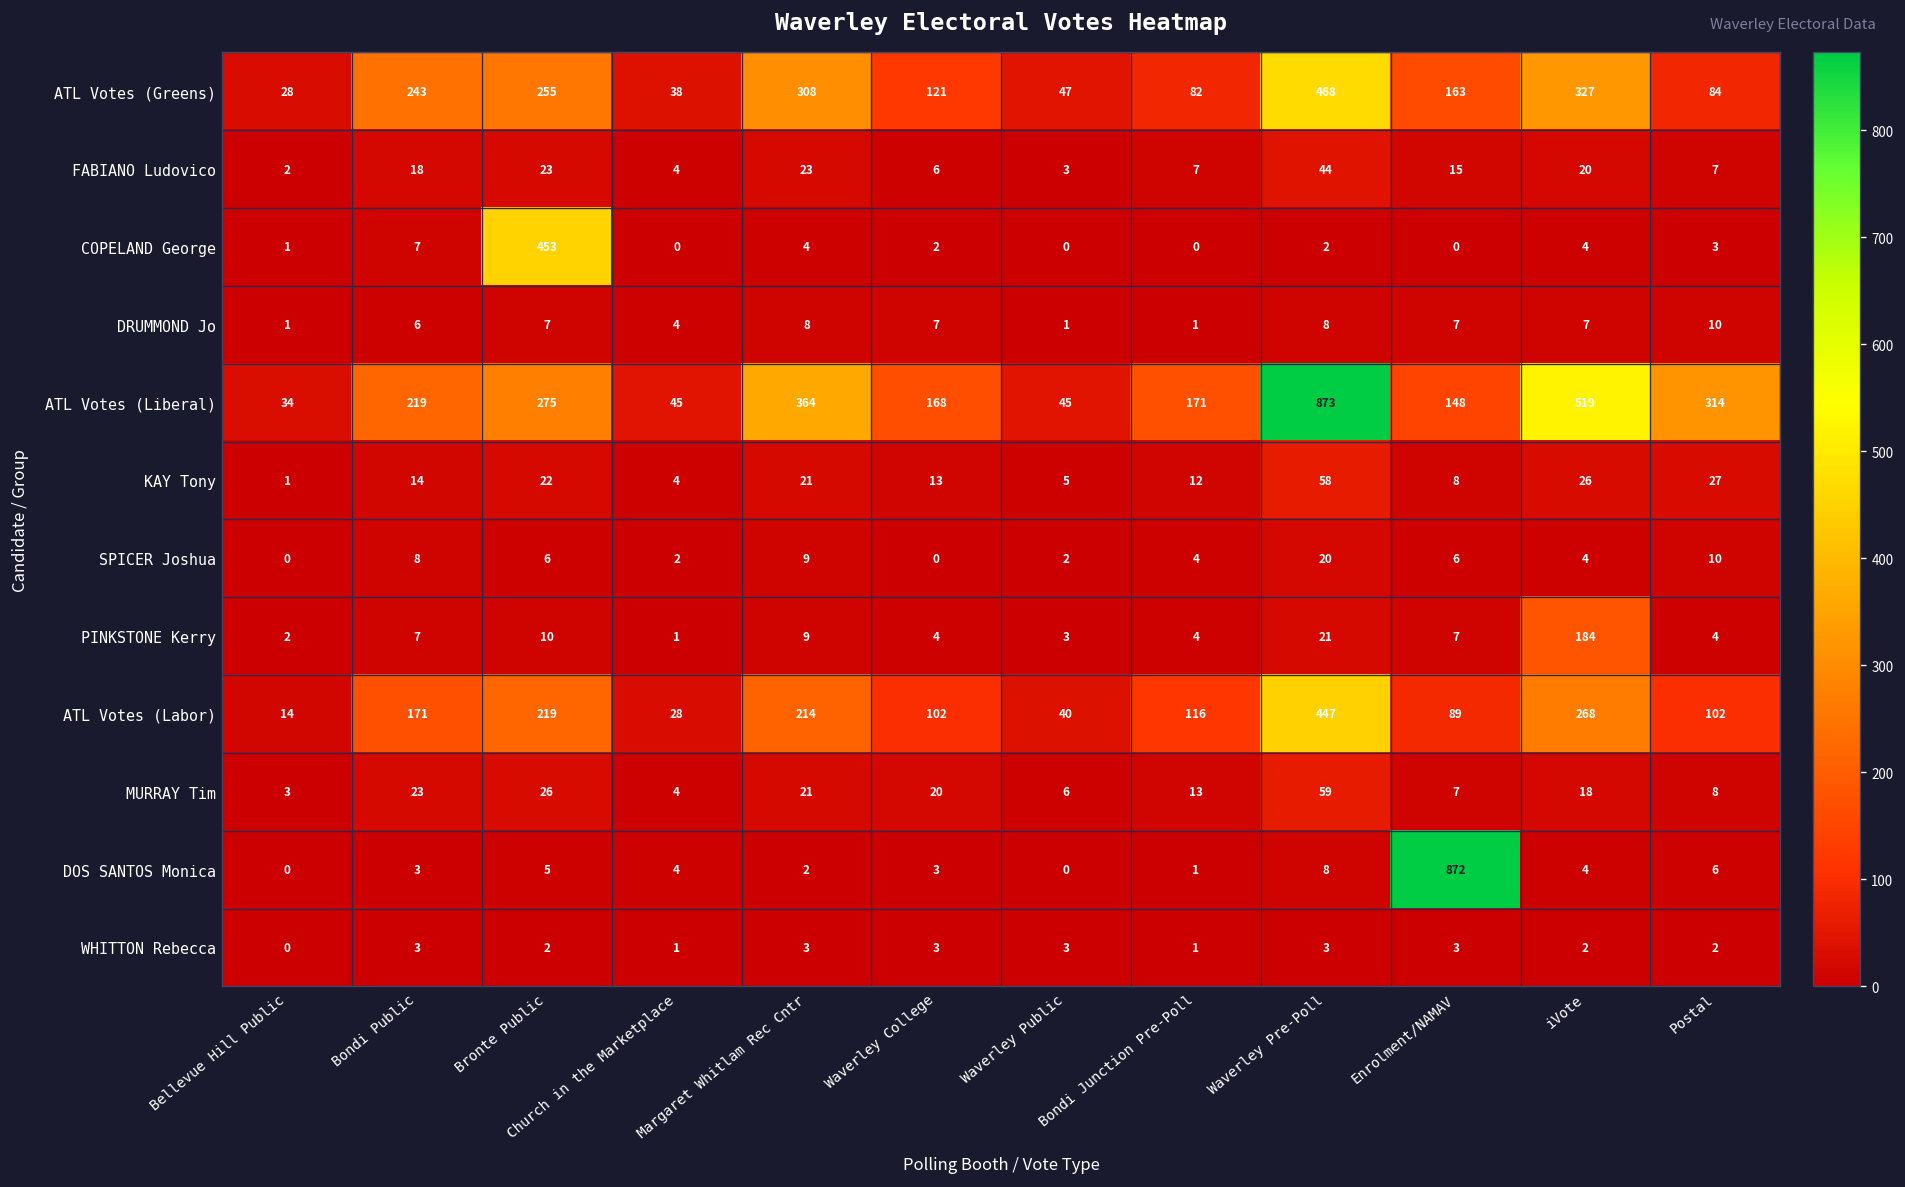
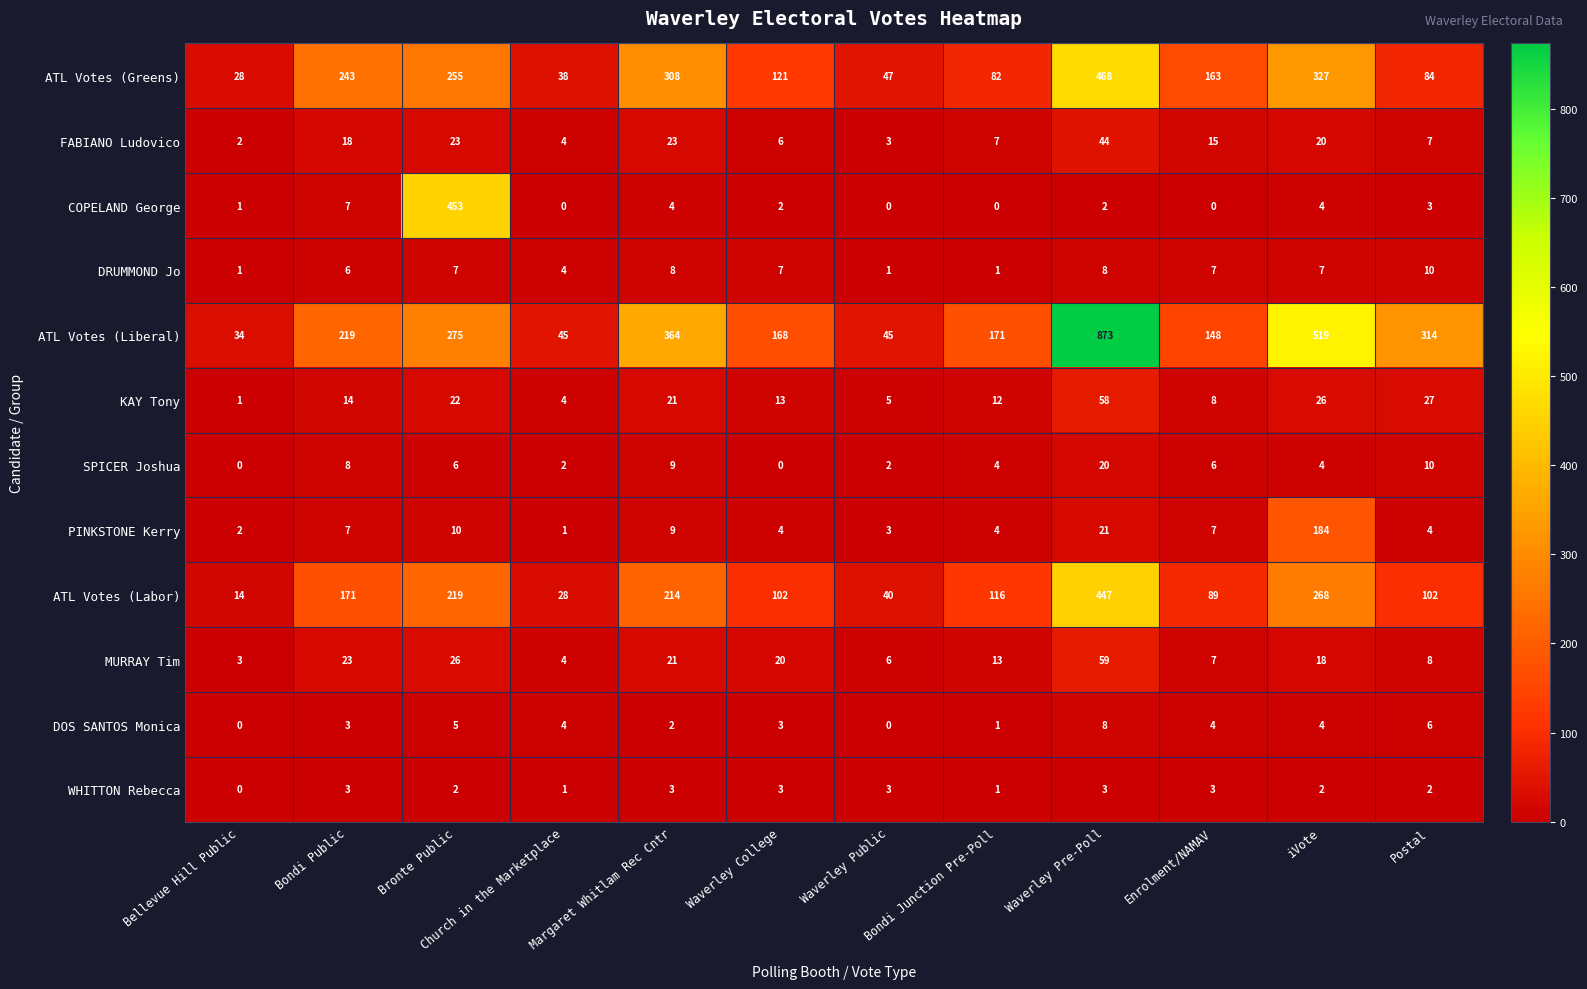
  {
    "ATL Votes (Greens)": {
      "Bellevue Hill Public": 28,
      "Bondi Public": 243,
      "Bronte Public": 255,
      "Church in the Marketplace": 38,
      "Margaret Whitlam Rec Cntr": 308,
      "Waverley College": 121,
      "Waverley Public": 47,
      "Bondi Junction Pre-Poll": 82,
      "Waverley Pre-Poll": 468,
      "Enrolment/NAMAV": 163,
      "iVote": 327,
      "Postal": 84
    },
    "FABIANO Ludovico": {
      "Bellevue Hill Public": 2,
      "Bondi Public": 18,
      "Bronte Public": 23,
      "Church in the Marketplace": 4,
      "Margaret Whitlam Rec Cntr": 23,
      "Waverley College": 6,
      "Waverley Public": 3,
      "Bondi Junction Pre-Poll": 7,
      "Waverley Pre-Poll": 44,
      "Enrolment/NAMAV": 15,
      "iVote": 20,
      "Postal": 7
    },
    "COPELAND George": {
      "Bellevue Hill Public": 1,
      "Bondi Public": 7,
      "Bronte Public": 453,
      "Church in the Marketplace": 0,
      "Margaret Whitlam Rec Cntr": 4,
      "Waverley College": 2,
      "Waverley Public": 0,
      "Bondi Junction Pre-Poll": 0,
      "Waverley Pre-Poll": 2,
      "Enrolment/NAMAV": 0,
      "iVote": 4,
      "Postal": 3
    },
    "DRUMMOND Jo": {
      "Bellevue Hill Public": 1,
      "Bondi Public": 6,
      "Bronte Public": 7,
      "Church in the Marketplace": 4,
      "Margaret Whitlam Rec Cntr": 8,
      "Waverley College": 7,
      "Waverley Public": 1,
      "Bondi Junction Pre-Poll": 1,
      "Waverley Pre-Poll": 8,
      "Enrolment/NAMAV": 7,
      "iVote": 7,
      "Postal": 10
    },
    "ATL Votes (Liberal)": {
      "Bellevue Hill Public": 34,
      "Bondi Public": 219,
      "Bronte Public": 275,
      "Church in the Marketplace": 45,
      "Margaret Whitlam Rec Cntr": 364,
      "Waverley College": 168,
      "Waverley Public": 45,
      "Bondi Junction Pre-Poll": 171,
      "Waverley Pre-Poll": 873,
      "Enrolment/NAMAV": 148,
      "iVote": 519,
      "Postal": 314
    },
    "KAY Tony": {
      "Bellevue Hill Public": 1,
      "Bondi Public": 14,
      "Bronte Public": 22,
      "Church in the Marketplace": 4,
      "Margaret Whitlam Rec Cntr": 21,
      "Waverley College": 13,
      "Waverley Public": 5,
      "Bondi Junction Pre-Poll": 12,
      "Waverley Pre-Poll": 58,
      "Enrolment/NAMAV": 8,
      "iVote": 26,
      "Postal": 27
    },
    "SPICER Joshua": {
      "Bellevue Hill Public": 0,
      "Bondi Public": 8,
      "Bronte Public": 6,
      "Church in the Marketplace": 2,
      "Margaret Whitlam Rec Cntr": 9,
      "Waverley College": 0,
      "Waverley Public": 2,
      "Bondi Junction Pre-Poll": 4,
      "Waverley Pre-Poll": 20,
      "Enrolment/NAMAV": 6,
      "iVote": 4,
      "Postal": 10
    },
    "PINKSTONE Kerry": {
      "Bellevue Hill Public": 2,
      "Bondi Public": 7,
      "Bronte Public": 10,
      "Church in the Marketplace": 1,
      "Margaret Whitlam Rec Cntr": 9,
      "Waverley College": 4,
      "Waverley Public": 3,
      "Bondi Junction Pre-Poll": 4,
      "Waverley Pre-Poll": 21,
      "Enrolment/NAMAV": 7,
      "iVote": 184,
      "Postal": 4
    },
    "ATL Votes (Labor)": {
      "Bellevue Hill Public": 14,
      "Bondi Public": 171,
      "Bronte Public": 219,
      "Church in the Marketplace": 28,
      "Margaret Whitlam Rec Cntr": 214,
      "Waverley College": 102,
      "Waverley Public": 40,
      "Bondi Junction Pre-Poll": 116,
      "Waverley Pre-Poll": 447,
      "Enrolment/NAMAV": 89,
      "iVote": 268,
      "Postal": 102
    },
    "MURRAY Tim": {
      "Bellevue Hill Public": 3,
      "Bondi Public": 23,
      "Bronte Public": 26,
      "Church in the Marketplace": 4,
      "Margaret Whitlam Rec Cntr": 21,
      "Waverley College": 20,
      "Waverley Public": 6,
      "Bondi Junction Pre-Poll": 13,
      "Waverley Pre-Poll": 59,
      "Enrolment/NAMAV": 7,
      "iVote": 18,
      "Postal": 8
    },
    "DOS SANTOS Monica": {
      "Bellevue Hill Public": 0,
      "Bondi Public": 3,
      "Bronte Public": 5,
      "Church in the Marketplace": 4,
      "Margaret Whitlam Rec Cntr": 2,
      "Waverley College": 3,
      "Waverley Public": 0,
      "Bondi Junction Pre-Poll": 1,
      "Waverley Pre-Poll": 8,
-     "Enrolment/NAMAV": 872,
+     "Enrolment/NAMAV": 4,
      "iVote": 4,
      "Postal": 6
    },
    "WHITTON Rebecca": {
      "Bellevue Hill Public": 0,
      "Bondi Public": 3,
      "Bronte Public": 2,
      "Church in the Marketplace": 1,
      "Margaret Whitlam Rec Cntr": 3,
      "Waverley College": 3,
      "Waverley Public": 3,
      "Bondi Junction Pre-Poll": 1,
      "Waverley Pre-Poll": 3,
      "Enrolment/NAMAV": 3,
      "iVote": 2,
      "Postal": 2
    }
  }
